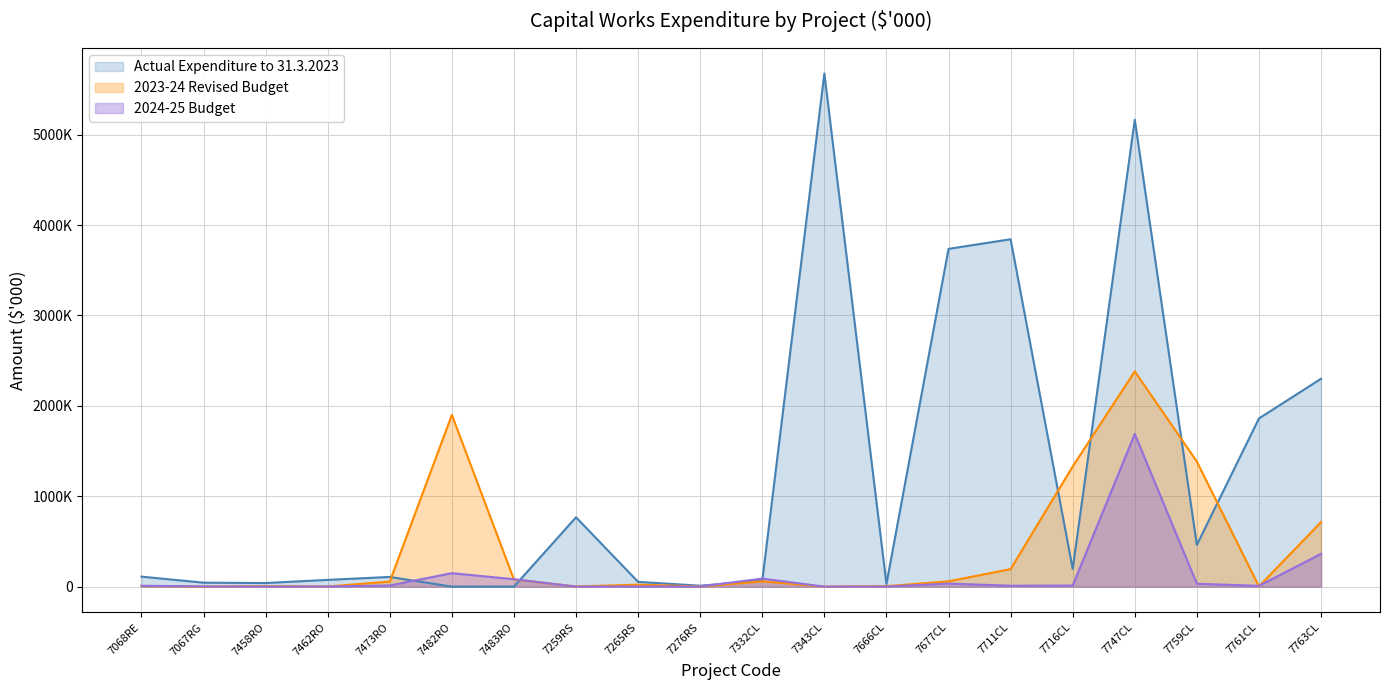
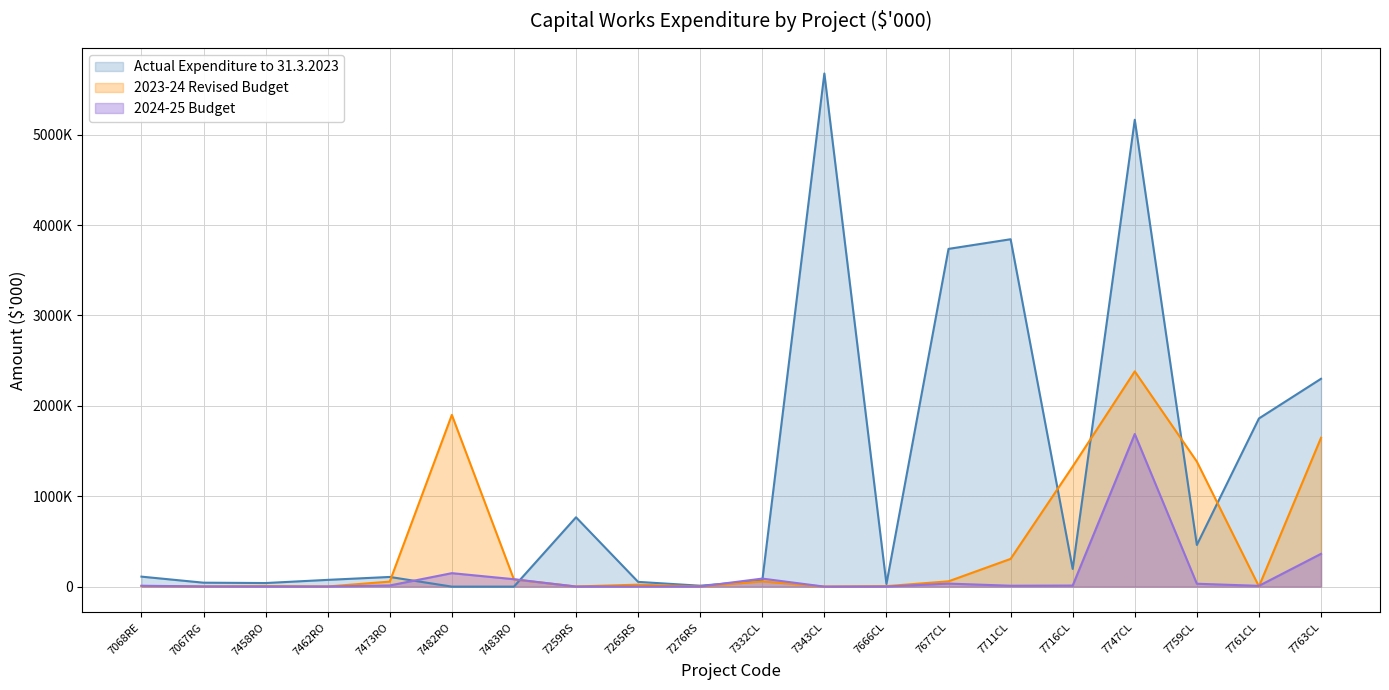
  {
    "2023-24 Revised Budget": {
      "7473RO": 100000,
      "7482RO": 1900000,
-     "7711CL": 200000,
+     "7711CL": 300000,
      "7716CL": 1300000,
      "7747CL": 2400000,
      "7759CL": 1400000,
-     "7763CL": 700000
+     "7763CL": 1600000
    }
  }
